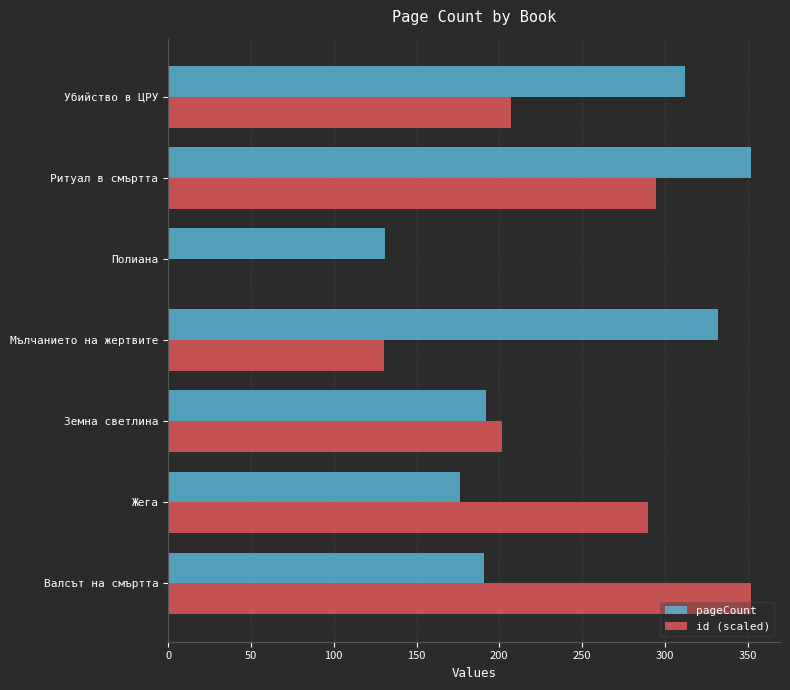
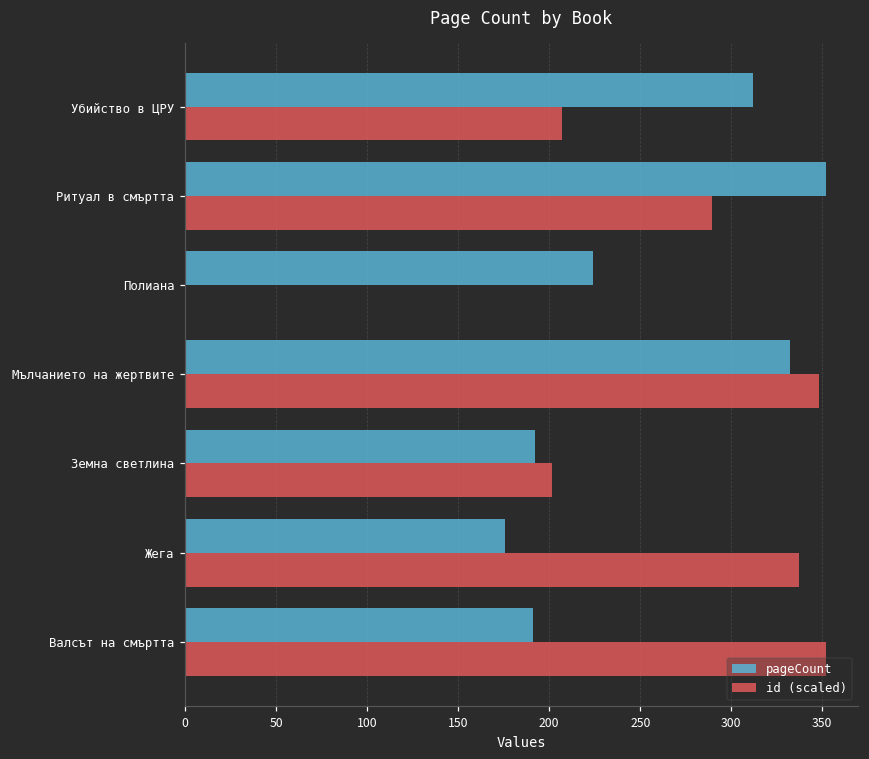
  {
    "pageCount": {
      "Убийство в ЦРУ": 312,
      "Ритуал в смъртта": 352,
-     "Полиана": 131,
+     "Полиана": 224,
      "Мълчанието на жертвите": 332,
      "Земна светлина": 192,
      "Жега": 176,
      "Валсът на смъртта": 191
    },
    "id (scaled)": {
      "Убийство в ЦРУ": 207,
-     "Ритуал в смъртта": 295,
+     "Ритуал в смъртта": 290,
      "Полиана": 0,
-     "Мълчанието на жертвите": 130,
+     "Мълчанието на жертвите": 348,
      "Земна светлина": 202,
-     "Жега": 290,
+     "Жега": 337,
      "Валсът на смъртта": 352
    }
  }
